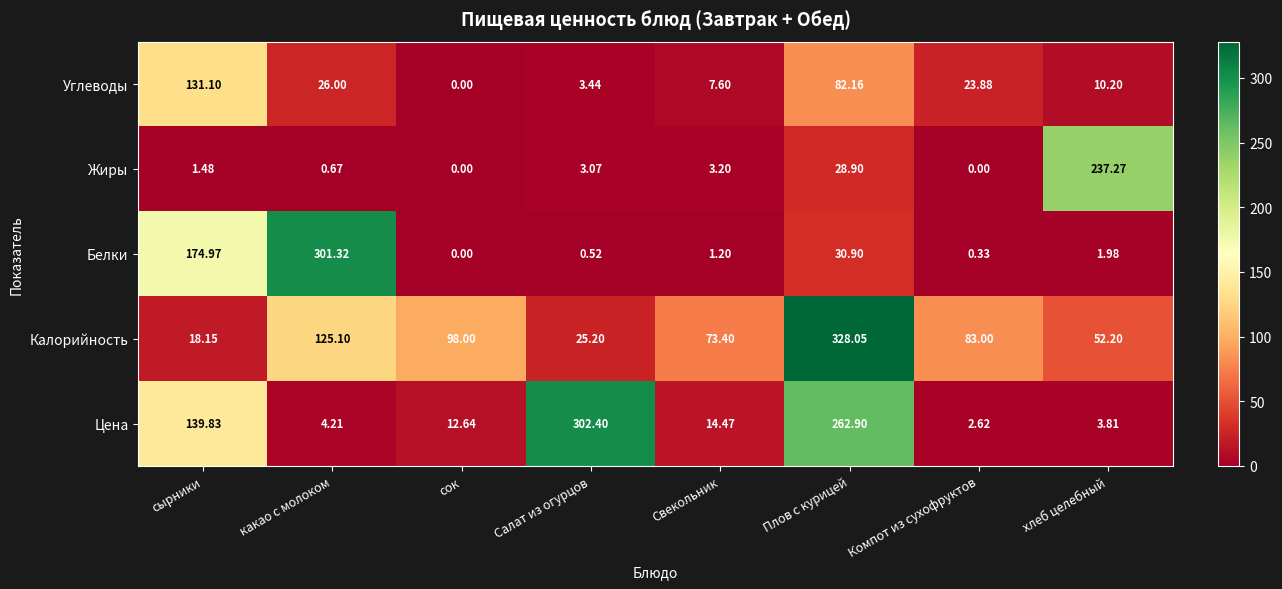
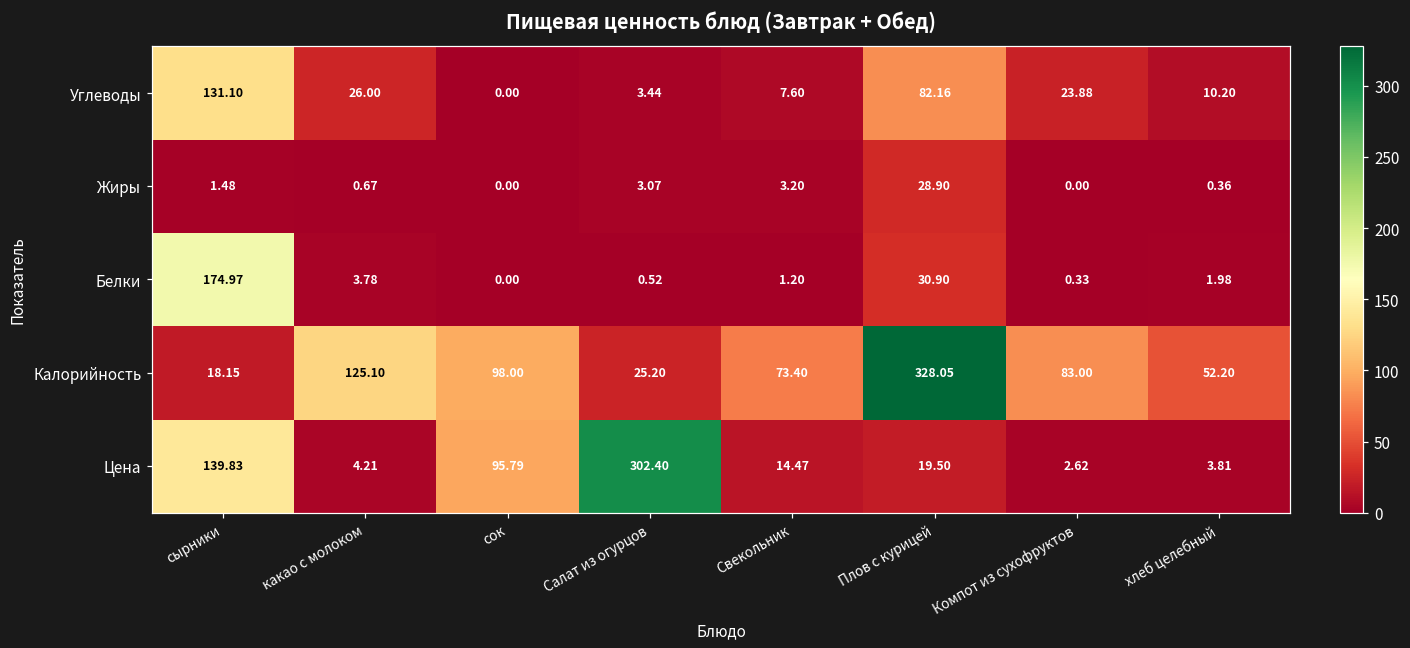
  {
    "Углеводы": {
      "сырники": 131.10,
      "какао с молоком": 26.00,
      "сок": 0.00,
      "Салат из огурцов": 3.44,
      "Свекольник": 7.60,
      "Плов с курицей": 82.16,
      "Компот из сухофруктов": 23.88,
      "хлеб целебный": 10.20
    },
    "Жиры": {
      "сырники": 1.48,
      "какао с молоком": 0.67,
      "сок": 0.00,
      "Салат из огурцов": 3.07,
      "Свекольник": 3.20,
      "Плов с курицей": 28.90,
      "Компот из сухофруктов": 0.00,
-     "хлеб целебный": 237.27
+     "хлеб целебный": 0.36
    },
    "Белки": {
      "сырники": 174.97,
-     "какао с молоком": 301.32,
+     "какао с молоком": 3.78,
      "сок": 0.00,
      "Салат из огурцов": 0.52,
      "Свекольник": 1.20,
      "Плов с курицей": 30.90,
      "Компот из сухофруктов": 0.33,
      "хлеб целебный": 1.98
    },
    "Калорийность": {
      "сырники": 18.15,
      "какао с молоком": 125.10,
      "сок": 98.00,
      "Салат из огурцов": 25.20,
      "Свекольник": 73.40,
      "Плов с курицей": 328.05,
      "Компот из сухофруктов": 83.00,
      "хлеб целебный": 52.20
    },
    "Цена": {
      "сырники": 139.83,
      "какао с молоком": 4.21,
-     "сок": 12.64,
+     "сок": 95.79,
      "Салат из огурцов": 302.40,
      "Свекольник": 14.47,
-     "Плов с курицей": 262.90,
+     "Плов с курицей": 19.50,
      "Компот из сухофруктов": 2.62,
      "хлеб целебный": 3.81
    }
  }
